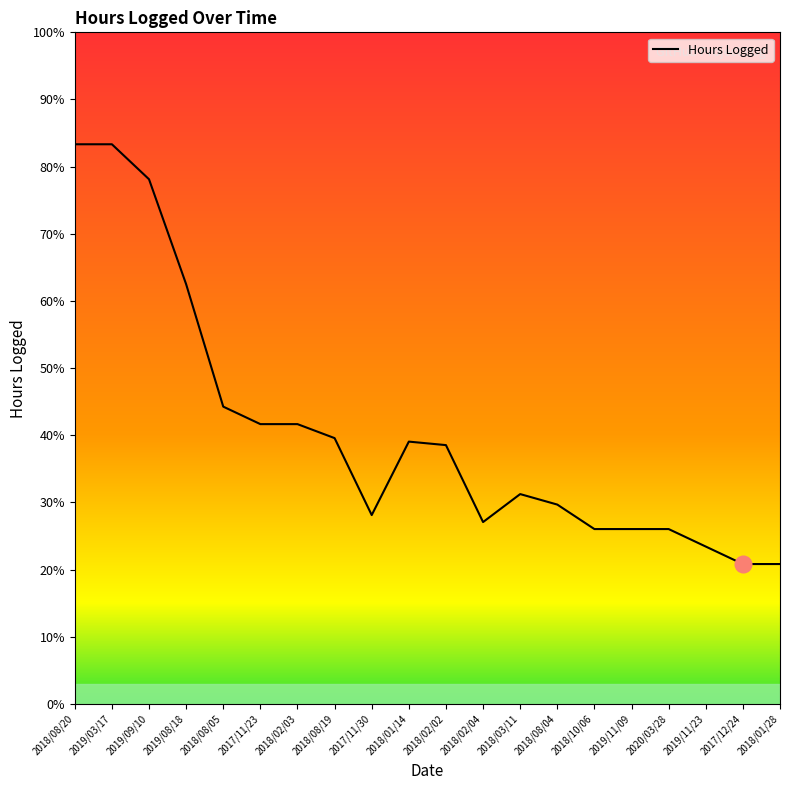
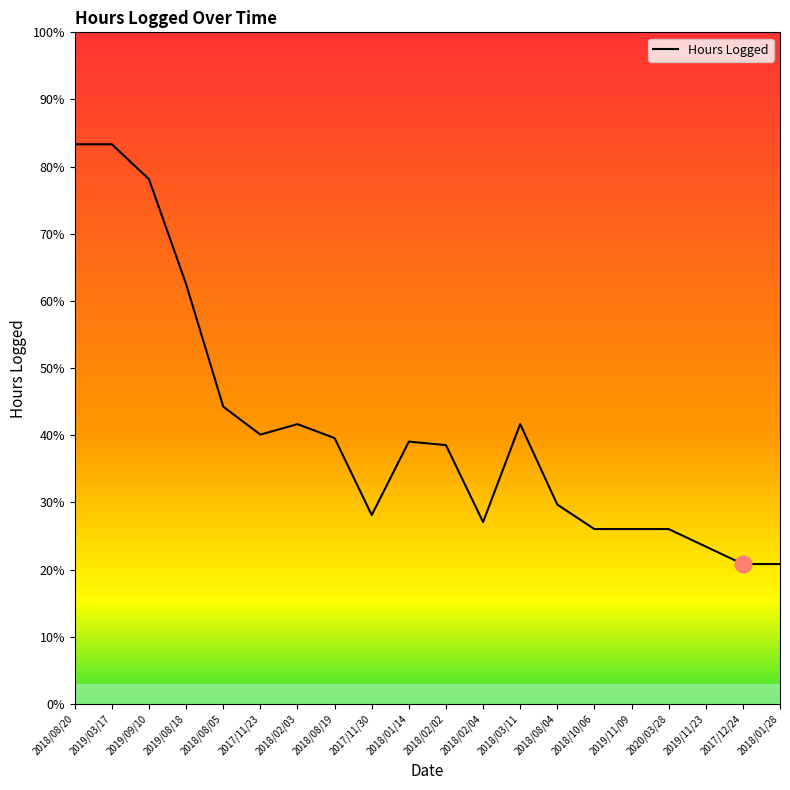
  {
    "Hours Logged": {
      "2018/08/20": "83%",
      "2019/03/17": "83%",
      "2019/09/10": "78%",
      "2019/08/18": "63%",
      "2018/08/05": "44%",
-     "2017/11/23": "42%",
+     "2017/11/23": "40%",
      "2018/02/03": "42%",
      "2018/08/19": "40%",
      "2017/11/30": "28%",
      "2018/01/14": "39%",
      "2018/02/02": "39%",
      "2018/02/04": "27%",
-     "2018/03/11": "31%",
+     "2018/03/11": "42%",
      "2018/08/04": "30%",
      "2018/10/06": "26%",
      "2019/11/09": "26%",
      "2020/03/28": "26%",
      "2019/11/23": "23%",
      "2018/01/28": "21%"
    }
  }
